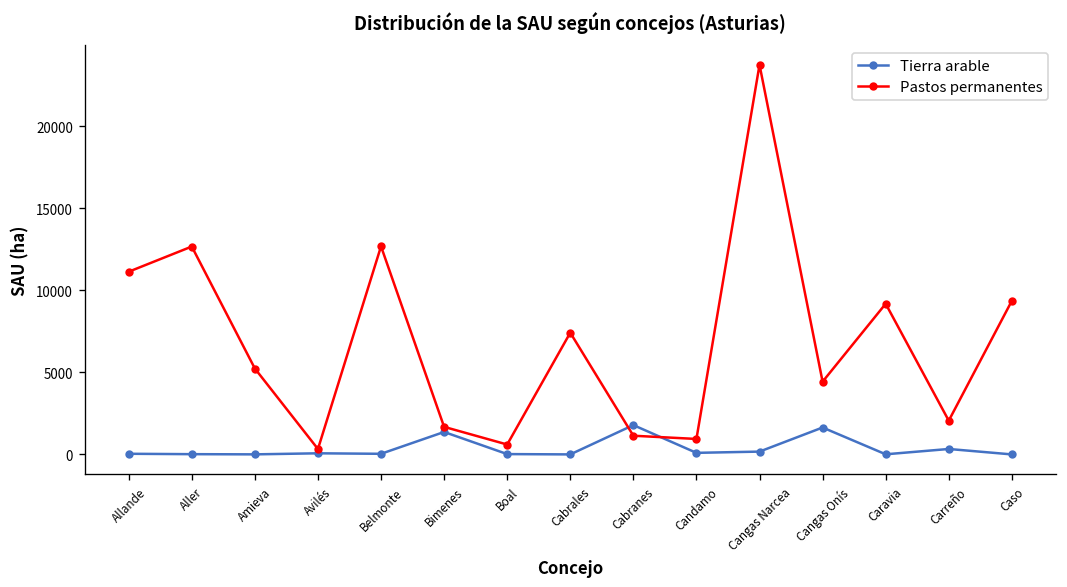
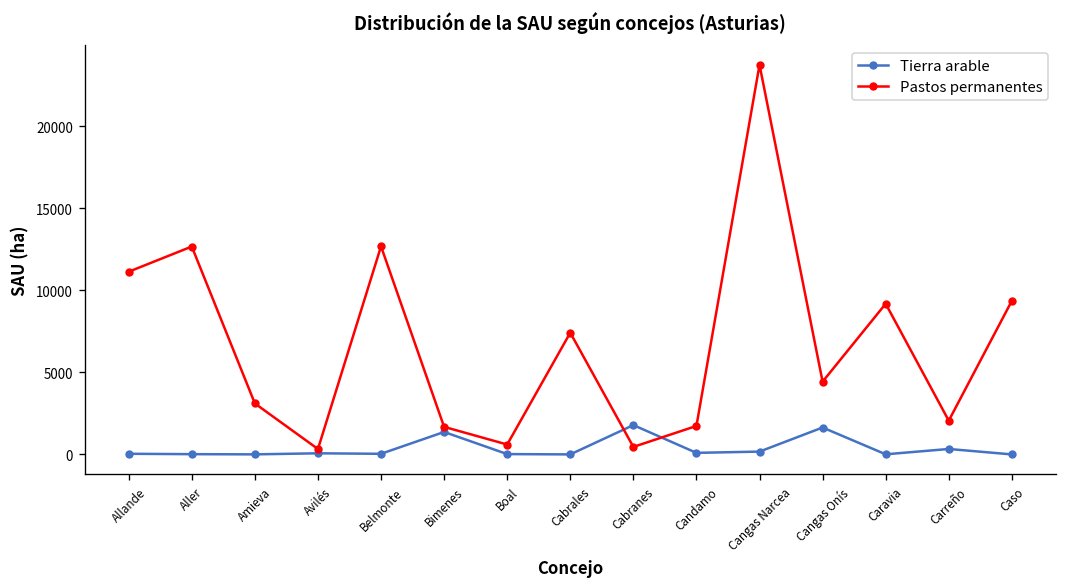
  {
    "Tierra arable": {
      "Allande": 0,
      "Aller": 0,
      "Amieva": 0,
      "Avilés": 100,
      "Belmonte": 0,
      "Bimenes": 1400,
      "Boal": 0,
      "Cabrales": 0,
      "Cabranes": 1800,
      "Candamo": 100,
      "Cangas Narcea": 200,
      "Cangas Onís": 1600,
      "Caravia": 0,
      "Carreño": 300,
      "Caso": 0
    },
    "Pastos permanentes": {
      "Allande": 11100,
      "Aller": 12700,
-     "Amieva": 5200,
+     "Amieva": 3100,
      "Avilés": 300,
      "Belmonte": 12700,
      "Bimenes": 1700,
      "Boal": 600,
      "Cabrales": 7400,
-     "Cabranes": 1100,
-     "Candamo": 900,
+     "Cabranes": 500,
+     "Candamo": 1700,
      "Cangas Narcea": 23700,
      "Cangas Onís": 4400,
      "Caravia": 9200,
      "Carreño": 2100,
      "Caso": 9400
    }
  }
